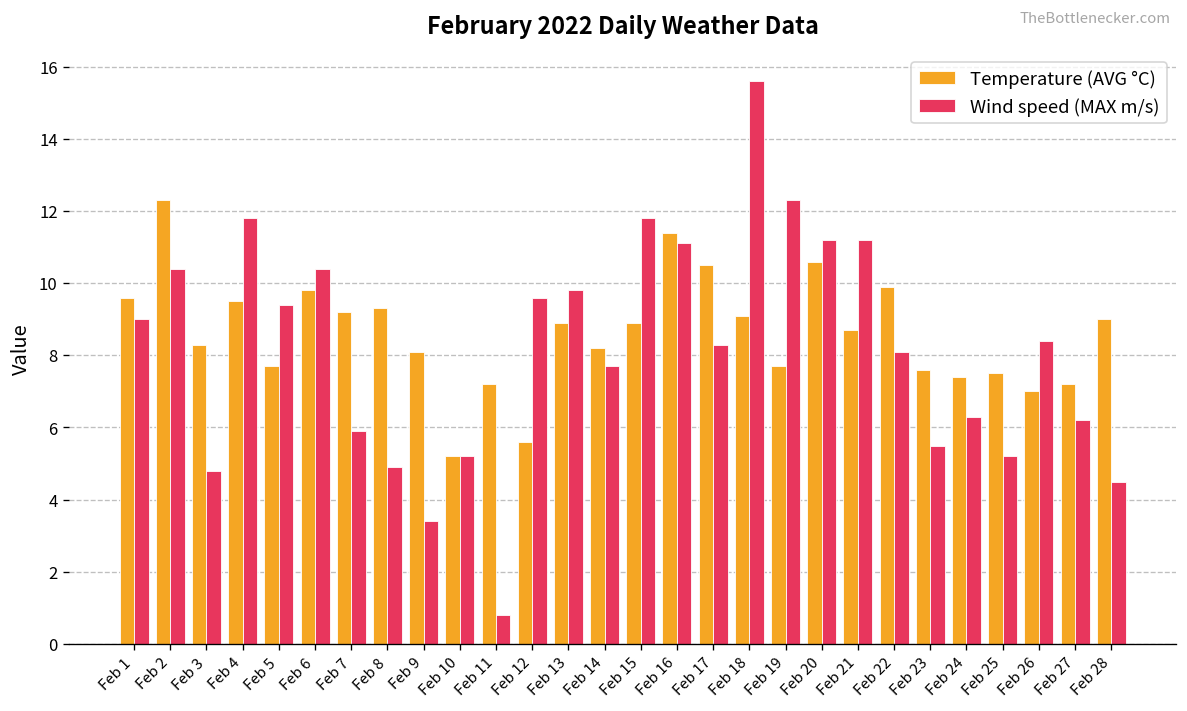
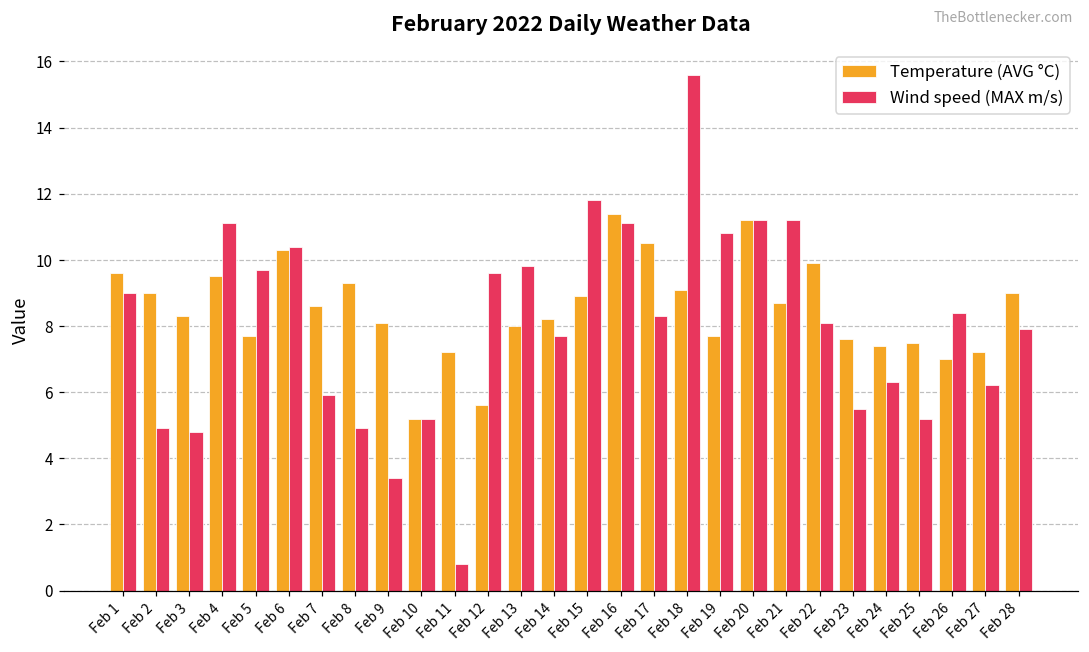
  {
    "Temperature (AVG °C)": {
      "Feb 1": 9.6,
-     "Feb 2": 12.3,
+     "Feb 2": 9.0,
      "Feb 3": 8.3,
      "Feb 4": 9.5,
      "Feb 5": 7.7,
-     "Feb 6": 9.8,
-     "Feb 7": 9.2,
+     "Feb 6": 10.3,
+     "Feb 7": 8.6,
      "Feb 8": 9.3,
      "Feb 9": 8.1,
      "Feb 10": 5.2,
      "Feb 11": 7.2,
      "Feb 12": 5.6,
-     "Feb 13": 8.9,
+     "Feb 13": 8.0,
      "Feb 14": 8.2,
      "Feb 15": 8.9,
      "Feb 16": 11.4,
      "Feb 17": 10.5,
      "Feb 18": 9.1,
      "Feb 19": 7.7,
-     "Feb 20": 10.6,
+     "Feb 20": 11.2,
      "Feb 21": 8.7,
      "Feb 22": 9.9,
      "Feb 23": 7.6,
      "Feb 24": 7.4,
      "Feb 25": 7.5,
      "Feb 26": 7.0,
      "Feb 27": 7.2,
      "Feb 28": 9.0
    },
    "Wind speed (MAX m/s)": {
      "Feb 1": 9.0,
-     "Feb 2": 10.4,
+     "Feb 2": 4.9,
      "Feb 3": 4.8,
-     "Feb 4": 11.8,
-     "Feb 5": 9.4,
+     "Feb 4": 11.1,
+     "Feb 5": 9.7,
      "Feb 6": 10.4,
      "Feb 7": 5.9,
      "Feb 8": 4.9,
      "Feb 9": 3.4,
      "Feb 10": 5.2,
      "Feb 11": 0.8,
      "Feb 12": 9.6,
      "Feb 13": 9.8,
      "Feb 14": 7.7,
      "Feb 15": 11.8,
      "Feb 16": 11.1,
      "Feb 17": 8.3,
      "Feb 18": 15.6,
-     "Feb 19": 12.3,
+     "Feb 19": 10.8,
      "Feb 20": 11.2,
      "Feb 21": 11.2,
      "Feb 22": 8.1,
      "Feb 23": 5.5,
      "Feb 24": 6.3,
      "Feb 25": 5.2,
      "Feb 26": 8.4,
      "Feb 27": 6.2,
-     "Feb 28": 4.5
+     "Feb 28": 7.9
    }
  }
